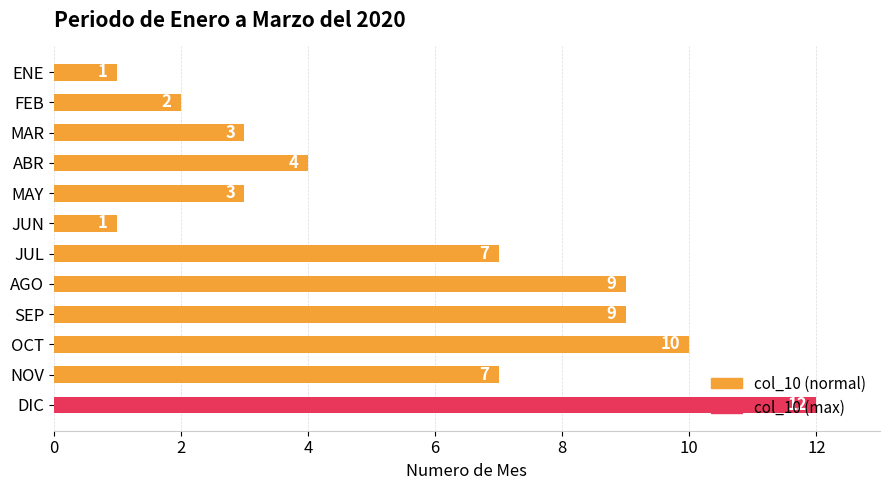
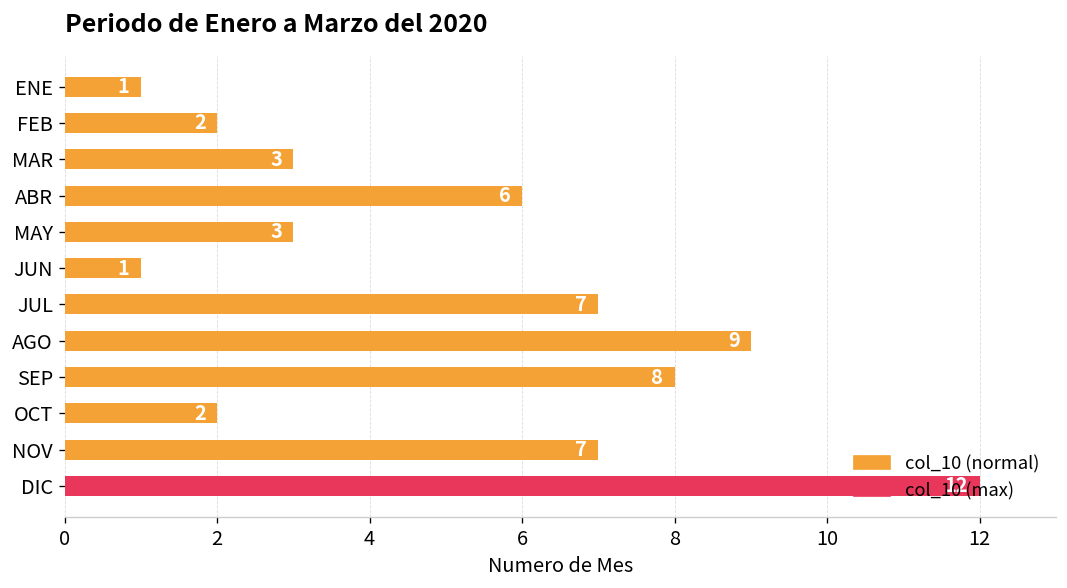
  {
    "ENE": 1,
    "FEB": 2,
    "MAR": 3,
-   "ABR": 4,
+   "ABR": 6,
    "MAY": 3,
    "JUN": 1,
    "JUL": 7,
    "AGO": 9,
-   "SEP": 9,
-   "OCT": 10,
+   "SEP": 8,
+   "OCT": 2,
    "NOV": 7,
    "DIC": 12
  }
